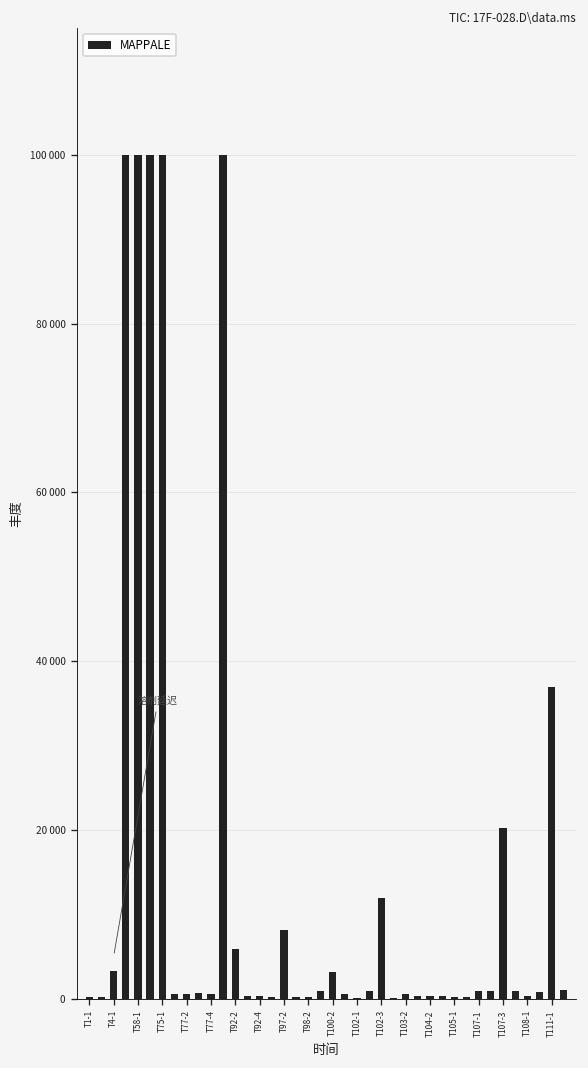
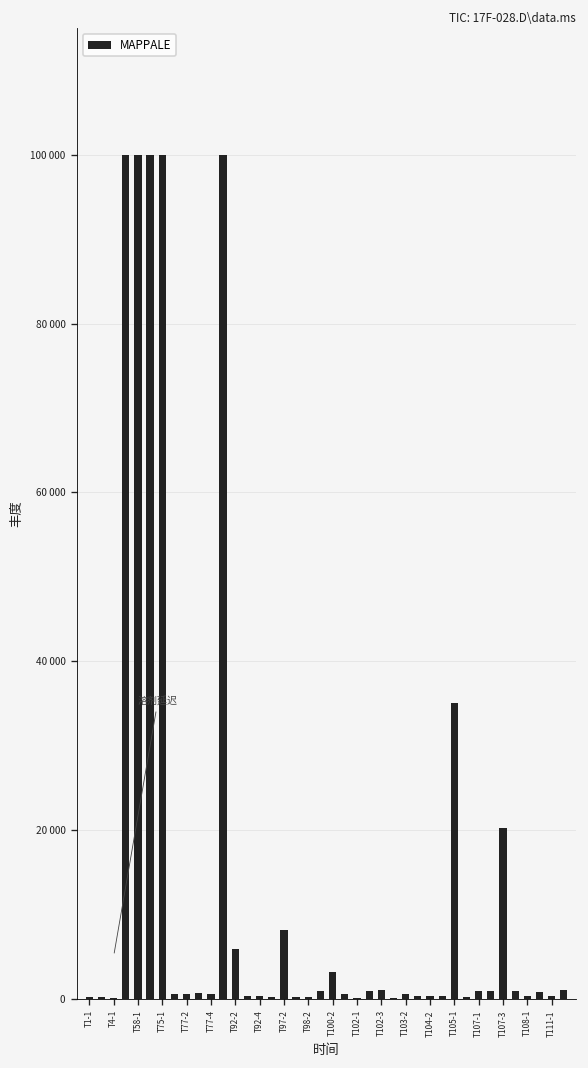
  {
-   "T4-1": 3000,
+   "T4-1": 0,
    "T58-1": 100000,
    "T75-1": 100000,
    "T77-2": 1000,
    "T77-4": 1000,
    "T92-2": 6000,
    "T97-2": 8000,
    "T100-2": 3000,
-   "T102-3": 12000,
+   "T102-3": 1000,
    "T103-2": 1000,
-   "T105-1": 0,
+   "T105-1": 35000,
    "T107-1": 1000,
    "T107-3": 20000,
-   "T111-1": 37000
+   "T111-1": 0
  }
